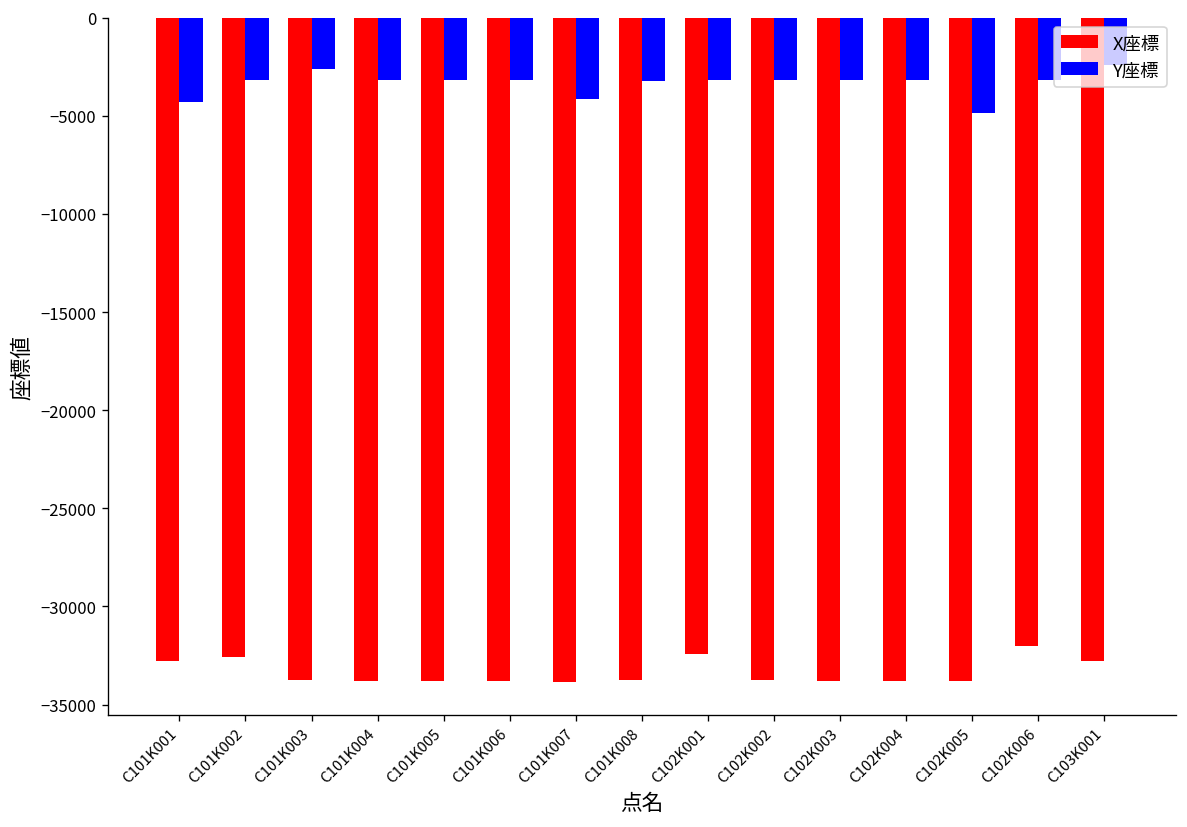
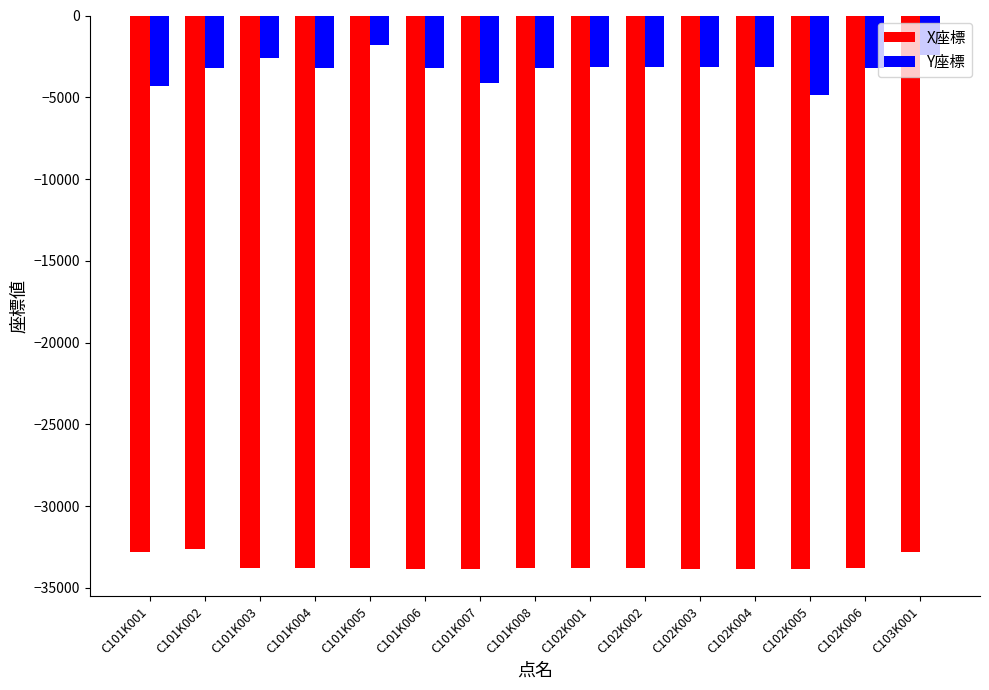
  {
    "X座標": {
      "C101K001": -32800,
      "C101K002": -32600,
      "C101K003": -33800,
      "C101K004": -33800,
      "C101K005": -33800,
      "C101K006": -33800,
      "C101K007": -33800,
      "C101K008": -33800,
-     "C102K001": -32400,
+     "C102K001": -33800,
      "C102K002": -33800,
      "C102K003": -33800,
      "C102K004": -33800,
      "C102K005": -33800,
-     "C102K006": -32000,
+     "C102K006": -33800,
      "C103K001": -32800
    },
    "Y座標": {
      "C101K001": -4300,
      "C101K002": -3200,
      "C101K003": -2600,
      "C101K004": -3200,
-     "C101K005": -3200,
+     "C101K005": -1800,
      "C101K006": -3200,
      "C101K007": -4100,
      "C101K008": -3200,
      "C102K001": -3200,
      "C102K002": -3200,
      "C102K003": -3200,
      "C102K004": -3200,
      "C102K005": -4900,
      "C102K006": -3200
    }
  }
